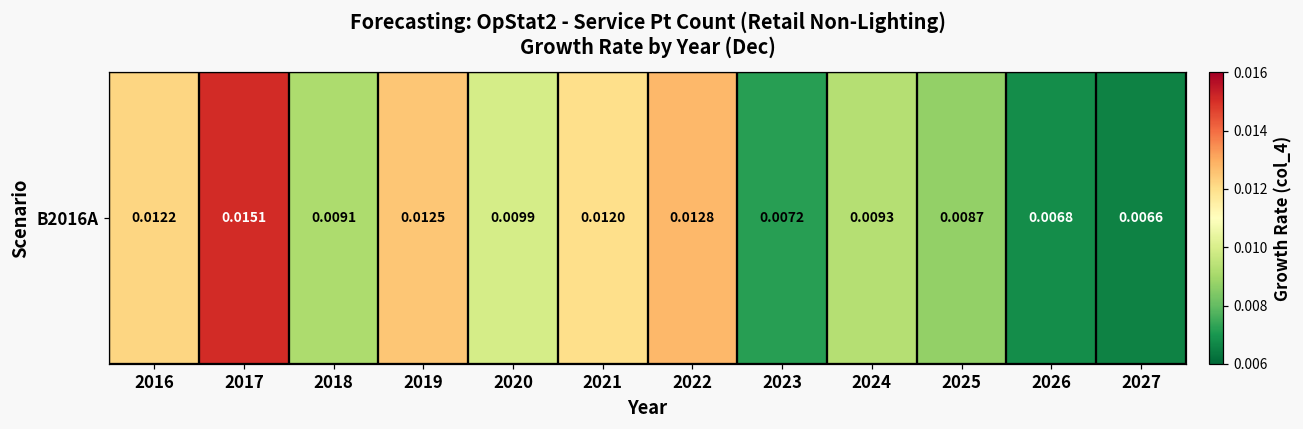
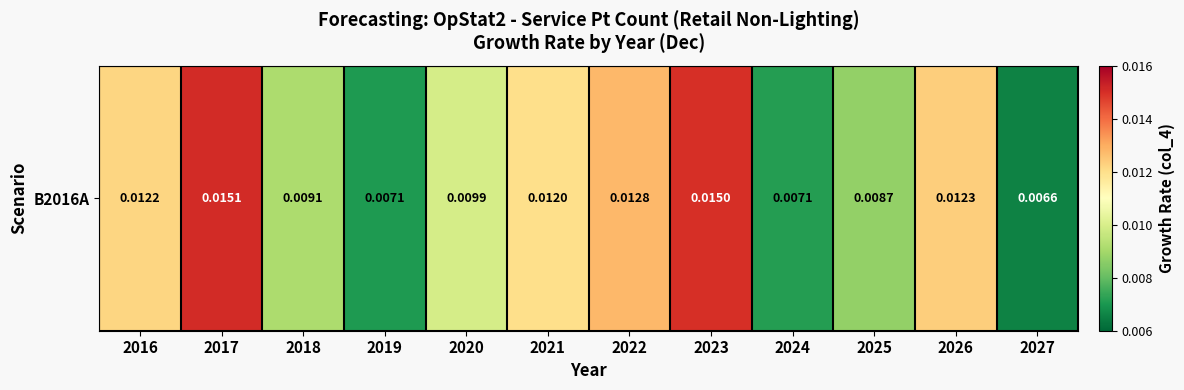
  {
    "B2016A": {
      "2016": 0.0122,
      "2017": 0.0151,
      "2018": 0.0091,
-     "2019": 0.0125,
+     "2019": 0.0071,
      "2020": 0.0099,
      "2021": 0.0120,
      "2022": 0.0128,
-     "2023": 0.0072,
-     "2024": 0.0093,
+     "2023": 0.0150,
+     "2024": 0.0071,
      "2025": 0.0087,
-     "2026": 0.0068,
+     "2026": 0.0123,
      "2027": 0.0066
    }
  }
